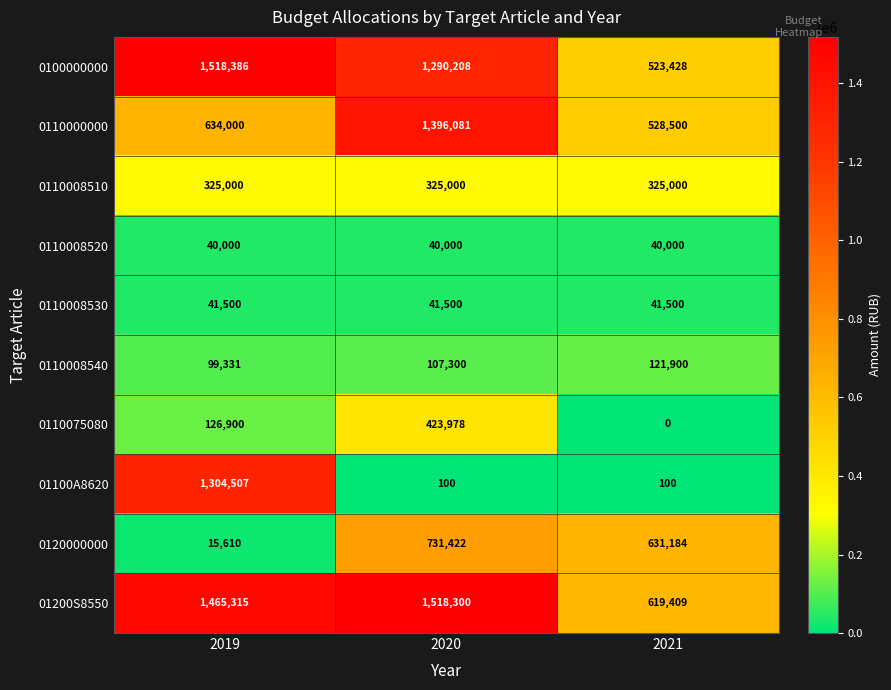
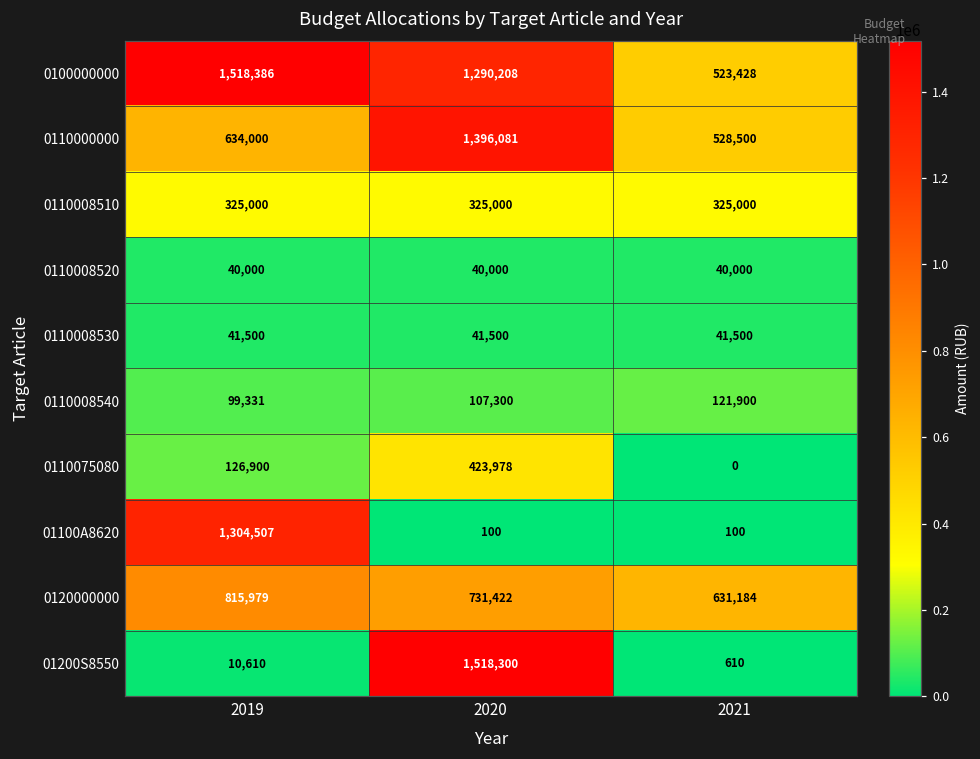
  {
    "0100000000": {
      "2019": "1,518,386",
      "2020": "1,290,208",
      "2021": "523,428"
    },
    "0110000000": {
      "2019": "634,000",
      "2020": "1,396,081",
      "2021": "528,500"
    },
    "0110008510": {
      "2019": "325,000",
      "2020": "325,000",
      "2021": "325,000"
    },
    "0110008520": {
      "2019": "40,000",
      "2020": "40,000",
      "2021": "40,000"
    },
    "0110008530": {
      "2019": "41,500",
      "2020": "41,500",
      "2021": "41,500"
    },
    "0110008540": {
      "2019": "99,331",
      "2020": "107,300",
      "2021": "121,900"
    },
    "0110075080": {
      "2019": "126,900",
      "2020": "423,978",
      "2021": "0"
    },
    "01100A8620": {
      "2019": "1,304,507",
      "2020": "100",
      "2021": "100"
    },
    "0120000000": {
-     "2019": "15,610",
+     "2019": "815,979",
      "2020": "731,422",
      "2021": "631,184"
    },
    "01200S8550": {
-     "2019": "1,465,315",
+     "2019": "10,610",
      "2020": "1,518,300",
-     "2021": "619,409"
+     "2021": "610"
    }
  }
